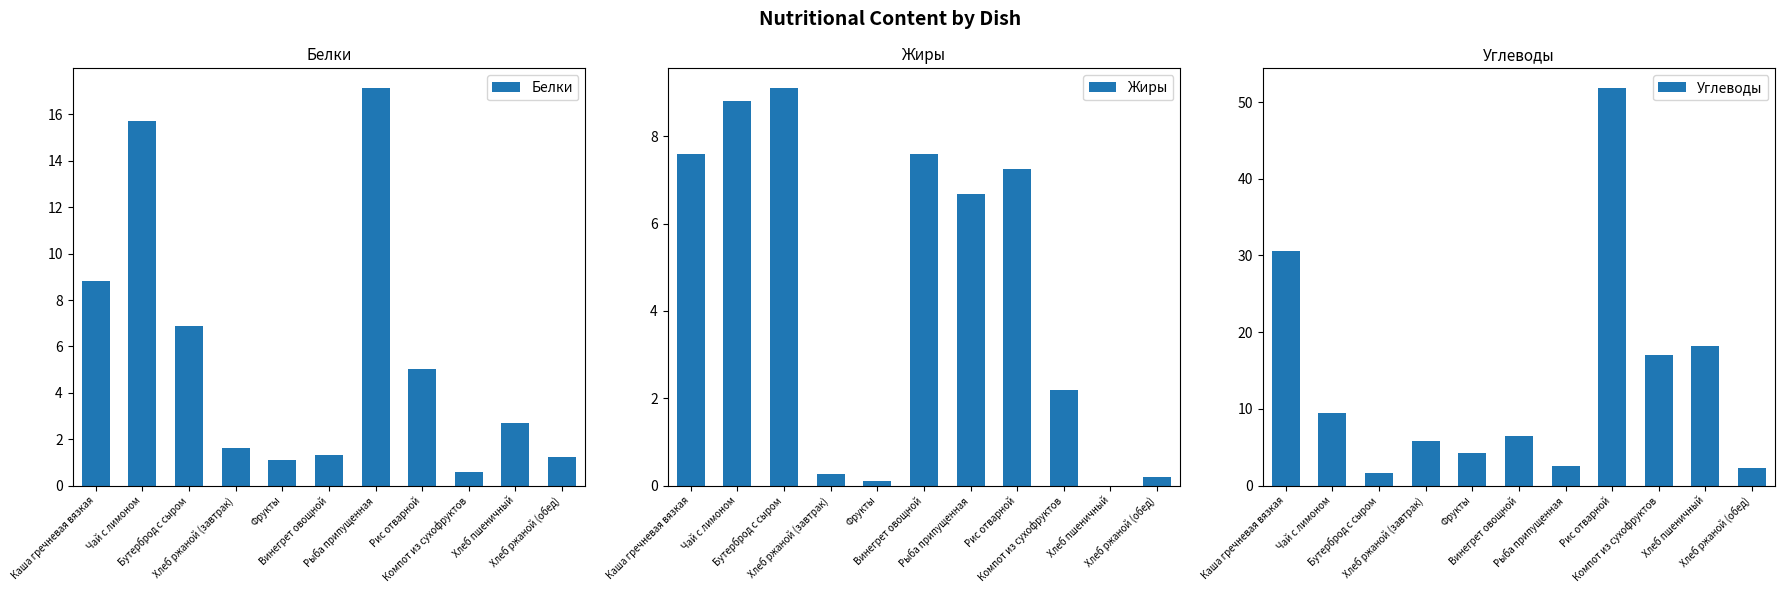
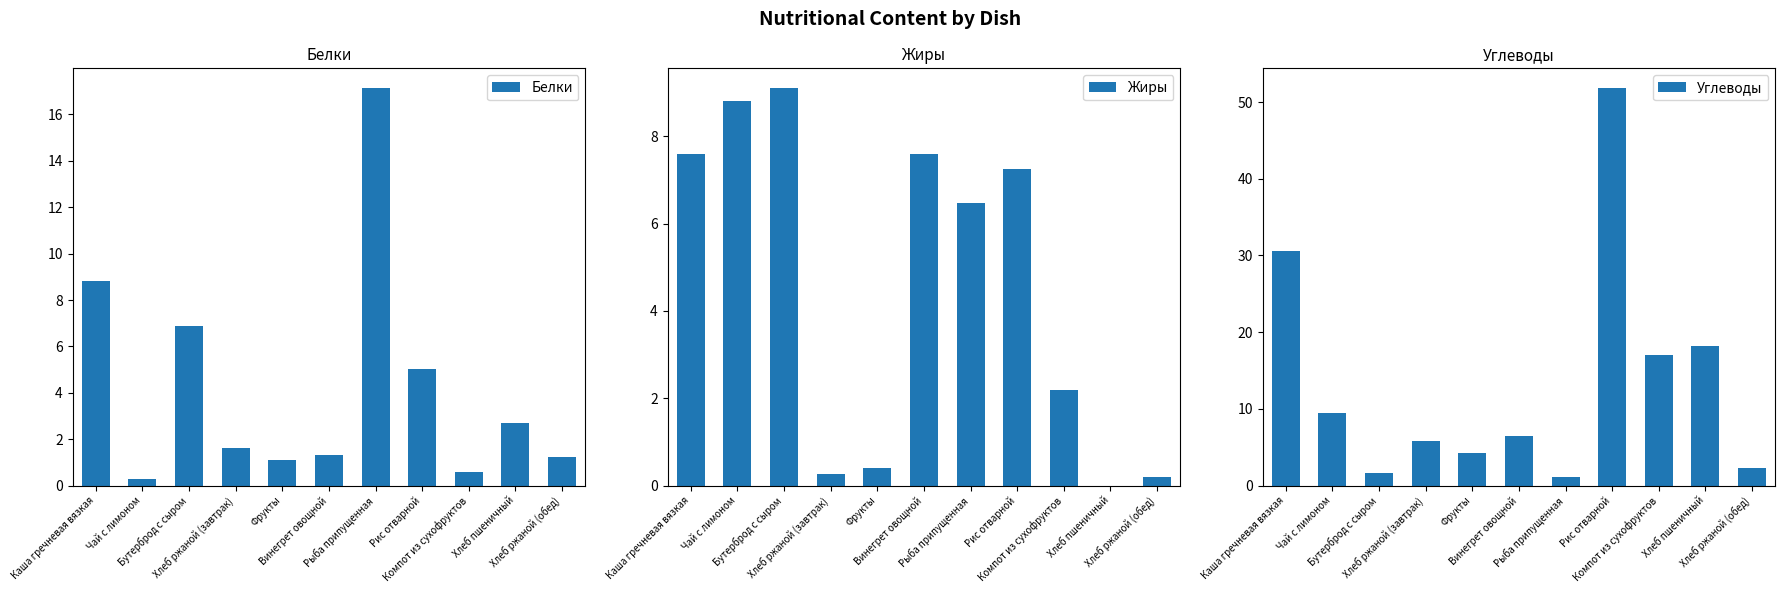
  {
    "Белки": {
      "Каша гречневая вязкая": 8.8,
-     "Чай с лимоном": 15.7,
+     "Чай с лимоном": 0.3,
      "Бутерброд с сыром": 6.9,
      "Хлеб ржаной (завтрак)": 1.6,
      "Фрукты": 1.1,
      "Винегрет овощной": 1.3,
      "Рыба припущенная": 17.1,
      "Рис отварной": 5.0,
      "Компот из сухофруктов": 0.6,
      "Хлеб пшеничный": 2.7,
      "Хлеб ржаной (обед)": 1.2
    },
    "Жиры": {
      "Каша гречневая вязкая": 7.6,
      "Чай с лимоном": 8.8,
      "Бутерброд с сыром": 9.1,
      "Хлеб ржаной (завтрак)": 0.3,
-     "Фрукты": 0.1,
+     "Фрукты": 0.4,
      "Винегрет овощной": 7.6,
-     "Рыба припущенная": 6.7,
+     "Рыба припущенная": 6.5,
      "Рис отварной": 7.2,
      "Компот из сухофруктов": 2.2,
      "Хлеб пшеничный": 0.0,
      "Хлеб ржаной (обед)": 0.2
    },
    "Углеводы": {
      "Каша гречневая вязкая": 31,
      "Чай с лимоном": 10,
      "Бутерброд с сыром": 2,
      "Хлеб ржаной (завтрак)": 6,
      "Фрукты": 4,
      "Винегрет овощной": 7,
-     "Рыба припущенная": 3,
+     "Рыба припущенная": 1,
      "Рис отварной": 52,
      "Компот из сухофруктов": 17,
      "Хлеб пшеничный": 18,
      "Хлеб ржаной (обед)": 2
    }
  }
